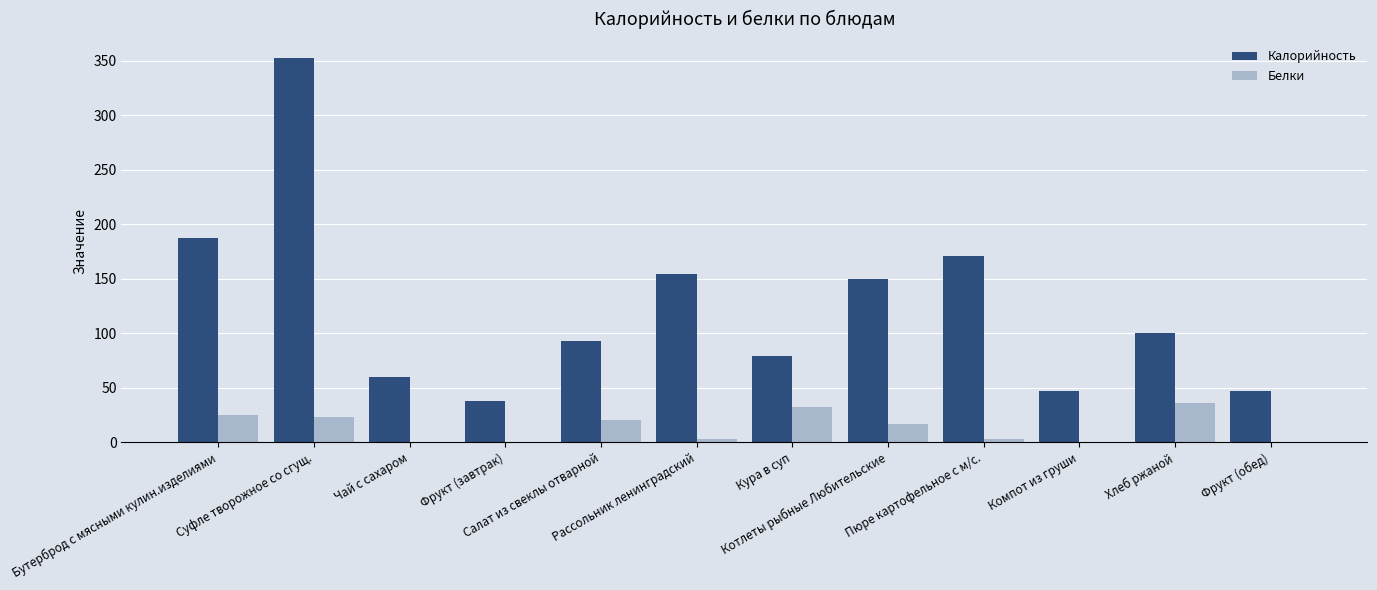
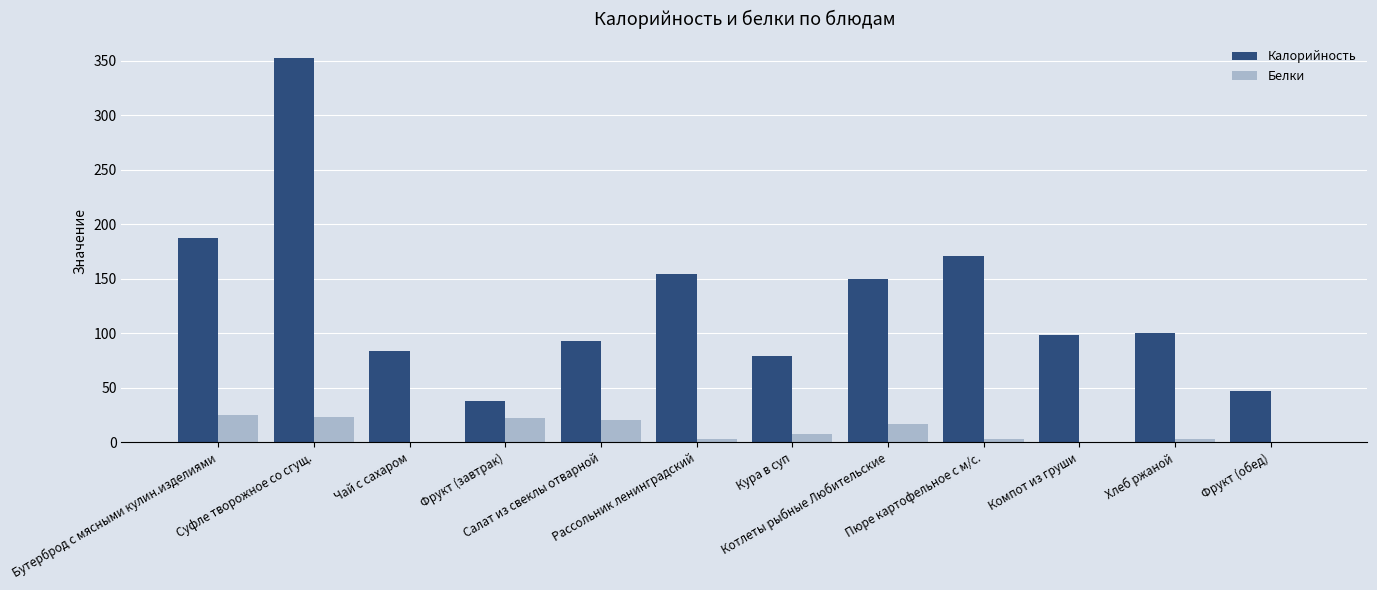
  {
    "Калорийность": {
      "Бутерброд с мясными кулин.изделиями": 187,
      "Суфле творожное со сгущ.": 352,
-     "Чай с сахаром": 60,
+     "Чай с сахаром": 84,
      "Фрукт (завтрак)": 38,
      "Салат из свеклы отварной": 93,
      "Рассольник ленинградский": 154,
      "Кура в суп": 79,
      "Котлеты рыбные Любительские": 150,
      "Пюре картофельное с м/с.": 170,
-     "Компот из груши": 47,
+     "Компот из груши": 98,
      "Хлеб ржаной": 100,
      "Фрукт (обед)": 47
    },
    "Белки": {
      "Бутерброд с мясными кулин.изделиями": 25,
      "Суфле творожное со сгущ.": 23,
-     "Фрукт (завтрак)": 0,
+     "Фрукт (завтрак)": 22,
      "Салат из свеклы отварной": 20,
      "Рассольник ленинградский": 3,
-     "Кура в суп": 32,
+     "Кура в суп": 7,
      "Котлеты рыбные Любительские": 16,
      "Пюре картофельное с м/с.": 3,
-     "Хлеб ржаной": 36,
+     "Хлеб ржаной": 3,
      "Фрукт (обед)": 0
    }
  }
